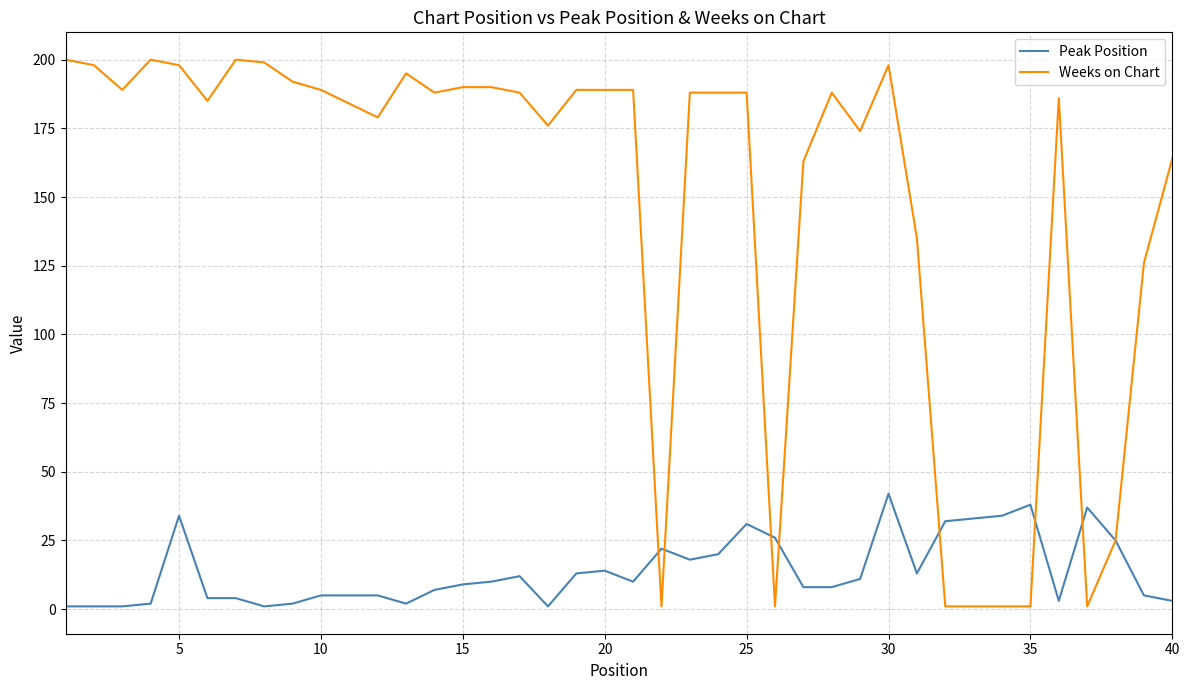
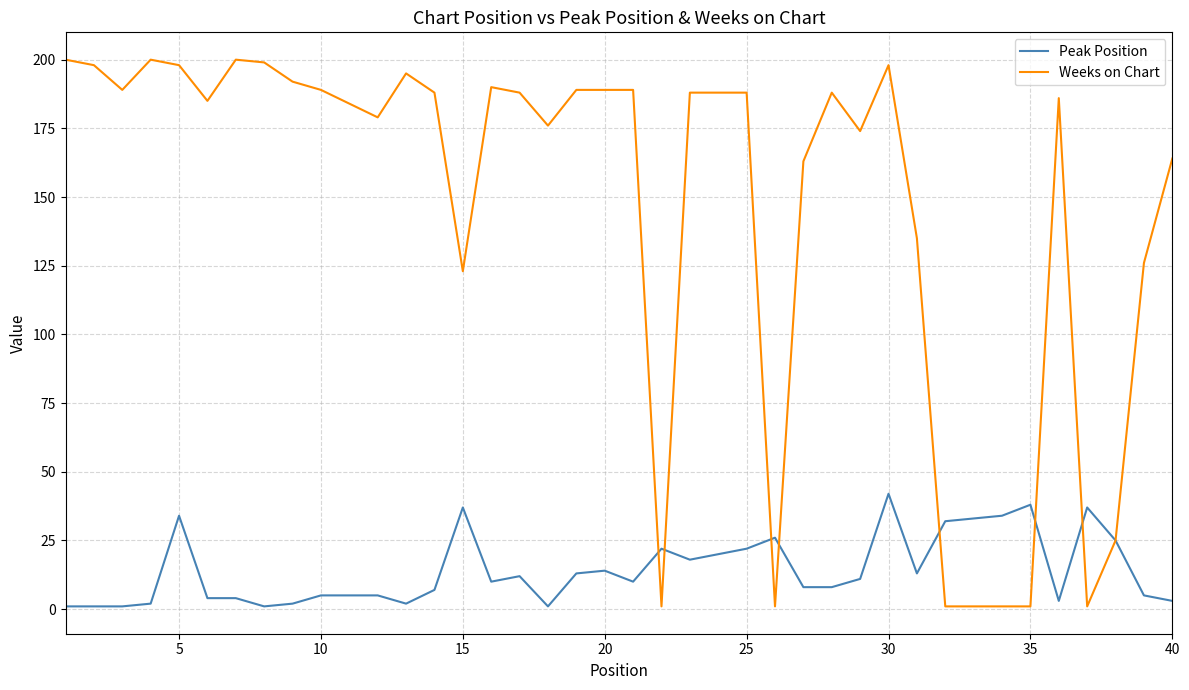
  {
    "Peak Position": {
      "5": 34,
      "10": 5,
-     "15": 9,
+     "15": 37,
      "20": 14,
-     "25": 31,
+     "25": 22,
      "30": 42,
      "35": 38,
      "40": 3
    },
    "Weeks on Chart": {
      "5": 198,
      "10": 189,
-     "15": 190,
+     "15": 123,
      "20": 189,
      "25": 188,
      "30": 198,
      "35": 1,
      "40": 164
    }
  }
